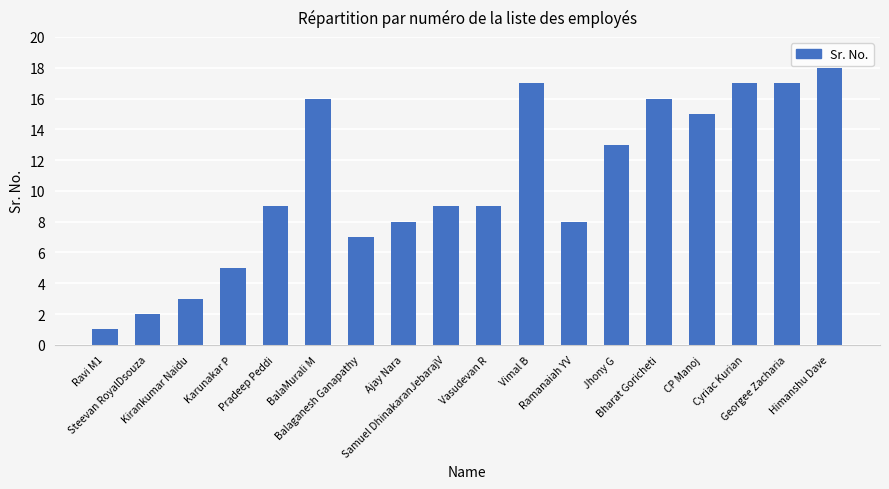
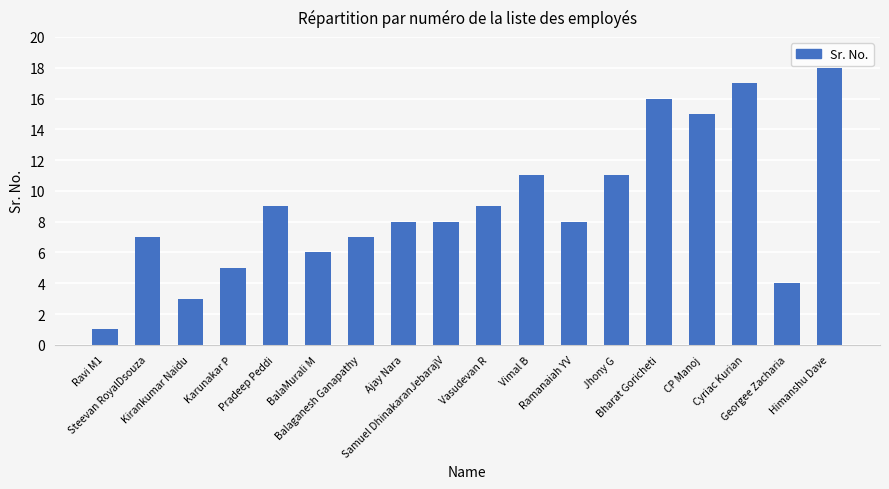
  {
    "Ravi M1": 1,
-   "Steevan RoyalDsouza": 2,
+   "Steevan RoyalDsouza": 7,
    "Kirankumar Naidu": 3,
    "Karunakar P": 5,
    "Pradeep Peddi": 9,
-   "BalaMurali M": 16,
+   "BalaMurali M": 6,
    "Balaganesh Ganapathy": 7,
    "Ajay Nara": 8,
-   "Samuel DhinakaranJebarajV": 9,
+   "Samuel DhinakaranJebarajV": 8,
    "Vasudevan R": 9,
-   "Vimal B": 17,
+   "Vimal B": 11,
    "Ramanaiah YV": 8,
-   "Jhony G": 13,
+   "Jhony G": 11,
    "Bharat Goricheti": 16,
    "CP Manoj": 15,
    "Cyriac Kurian": 17,
-   "Georgee Zacharia": 17,
+   "Georgee Zacharia": 4,
    "Himanshu Dave": 18
  }
